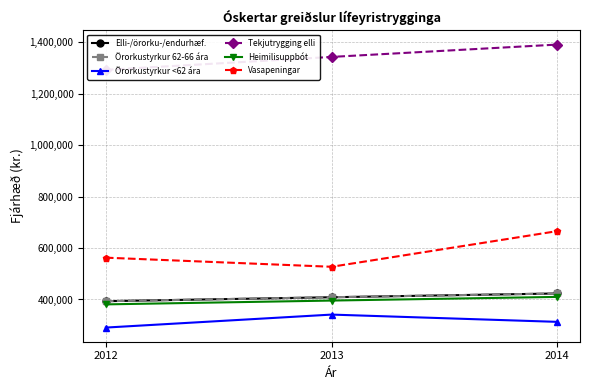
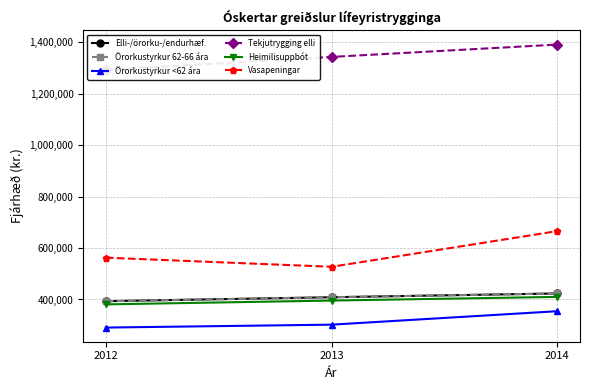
  {
    "Örorkustyrkur 62-66 ára": {
      "2012": "390,000",
      "2013": "410,000",
      "2014": "420,000"
    },
    "Örorkustyrkur <62 ára": {
      "2012": "290,000",
-     "2013": "340,000",
-     "2014": "310,000"
+     "2013": "300,000",
+     "2014": "350,000"
    },
    "Tekjutrygging elli": {
      "2013": "1,340,000",
      "2014": "1,390,000"
    },
    "Heimilisuppbót": {
      "2012": "380,000",
      "2013": "400,000",
      "2014": "410,000"
    },
    "Vasapeningar": {
      "2012": "560,000",
      "2013": "530,000",
      "2014": "670,000"
    }
  }
